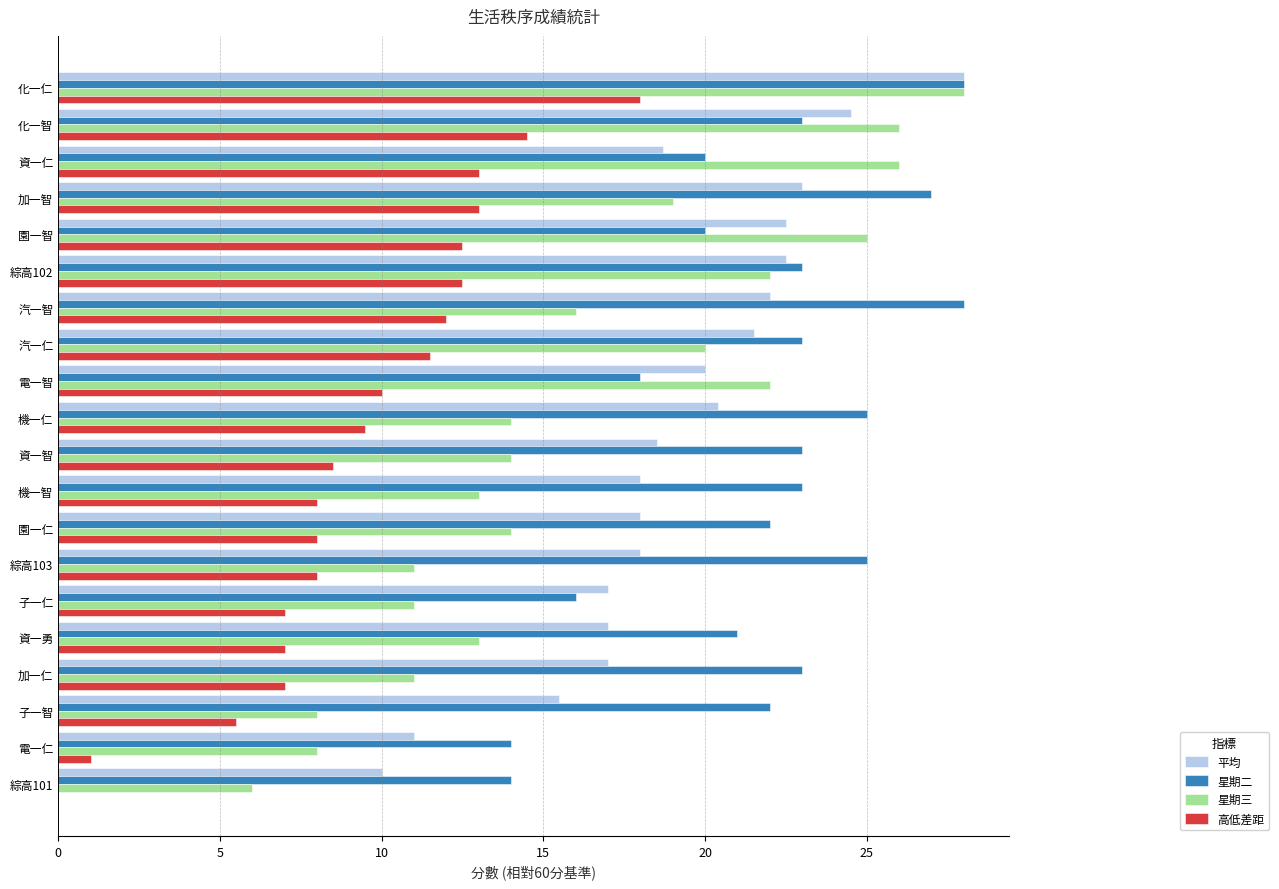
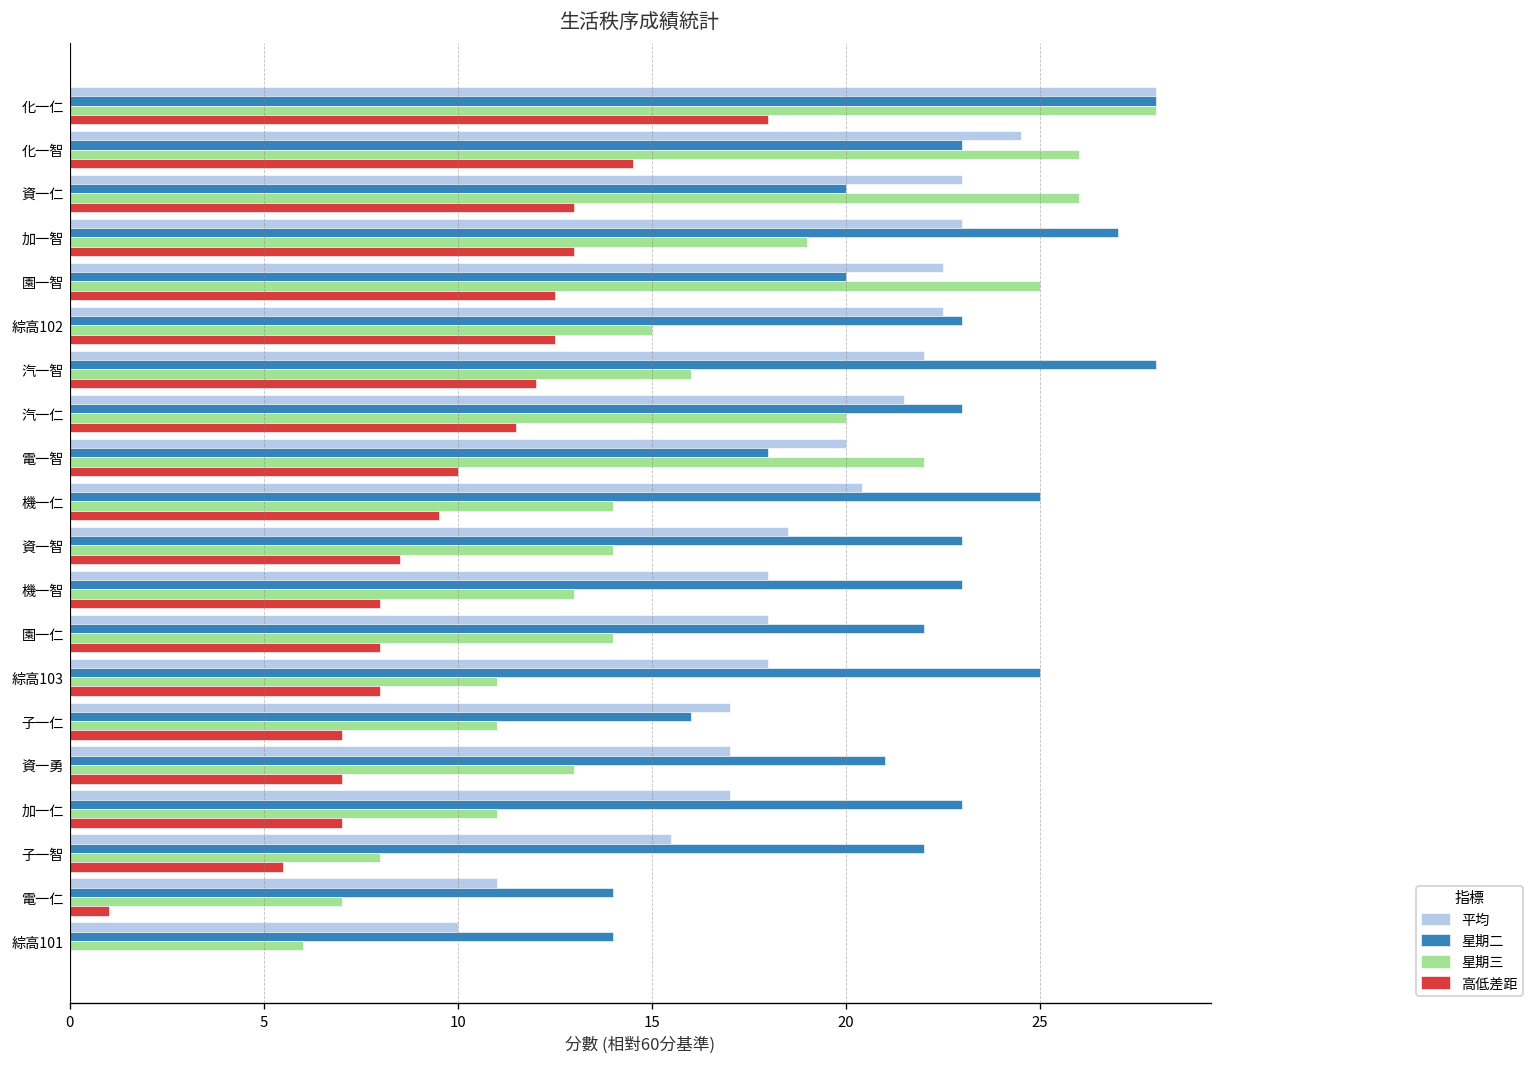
  {
    "平均": {
      "化一仁": 28.0,
      "化一智": 24.5,
-     "資一仁": 18.7,
+     "資一仁": 23.0,
      "加一智": 23.0,
      "園一智": 22.5,
      "綜高102": 22.5,
      "汽一智": 22.0,
      "汽一仁": 21.5,
      "電一智": 20.0,
      "機一仁": 20.4,
      "資一智": 18.5,
      "機一智": 18.0,
      "園一仁": 18.0,
      "綜高103": 18.0,
      "子一仁": 17.0,
      "資一勇": 17.0,
      "加一仁": 17.0,
      "子一智": 15.5,
      "電一仁": 11.0,
      "綜高101": 10.0
    },
    "星期二": {
      "化一仁": 28.0,
      "化一智": 23.0,
      "資一仁": 20.0,
      "加一智": 27.0,
      "園一智": 20.0,
      "綜高102": 23.0,
      "汽一智": 28.0,
      "汽一仁": 23.0,
      "電一智": 18.0,
      "機一仁": 25.0,
      "資一智": 23.0,
      "機一智": 23.0,
      "園一仁": 22.0,
      "綜高103": 25.0,
      "子一仁": 16.0,
      "資一勇": 21.0,
      "加一仁": 23.0,
      "子一智": 22.0,
      "電一仁": 14.0,
      "綜高101": 14.0
    },
    "星期三": {
      "化一仁": 28.0,
      "化一智": 26.0,
      "資一仁": 26.0,
      "加一智": 19.0,
      "園一智": 25.0,
-     "綜高102": 22.0,
+     "綜高102": 15.0,
      "汽一智": 16.0,
      "汽一仁": 20.0,
      "電一智": 22.0,
      "機一仁": 14.0,
      "資一智": 14.0,
      "機一智": 13.0,
      "園一仁": 14.0,
      "綜高103": 11.0,
      "子一仁": 11.0,
      "資一勇": 13.0,
      "加一仁": 11.0,
      "子一智": 8.0,
-     "電一仁": 8.0,
+     "電一仁": 7.0,
      "綜高101": 6.0
    },
    "高低差距": {
      "化一仁": 18.0,
      "化一智": 14.5,
      "資一仁": 13.0,
      "加一智": 13.0,
      "園一智": 12.5,
      "綜高102": 12.5,
      "汽一智": 12.0,
      "汽一仁": 11.5,
      "電一智": 10.0,
      "機一仁": 9.5,
      "資一智": 8.5,
      "機一智": 8.0,
      "園一仁": 8.0,
      "綜高103": 8.0,
      "子一仁": 7.0,
      "資一勇": 7.0,
      "加一仁": 7.0,
      "子一智": 5.5,
      "電一仁": 1.0,
      "綜高101": 0.0
    }
  }
